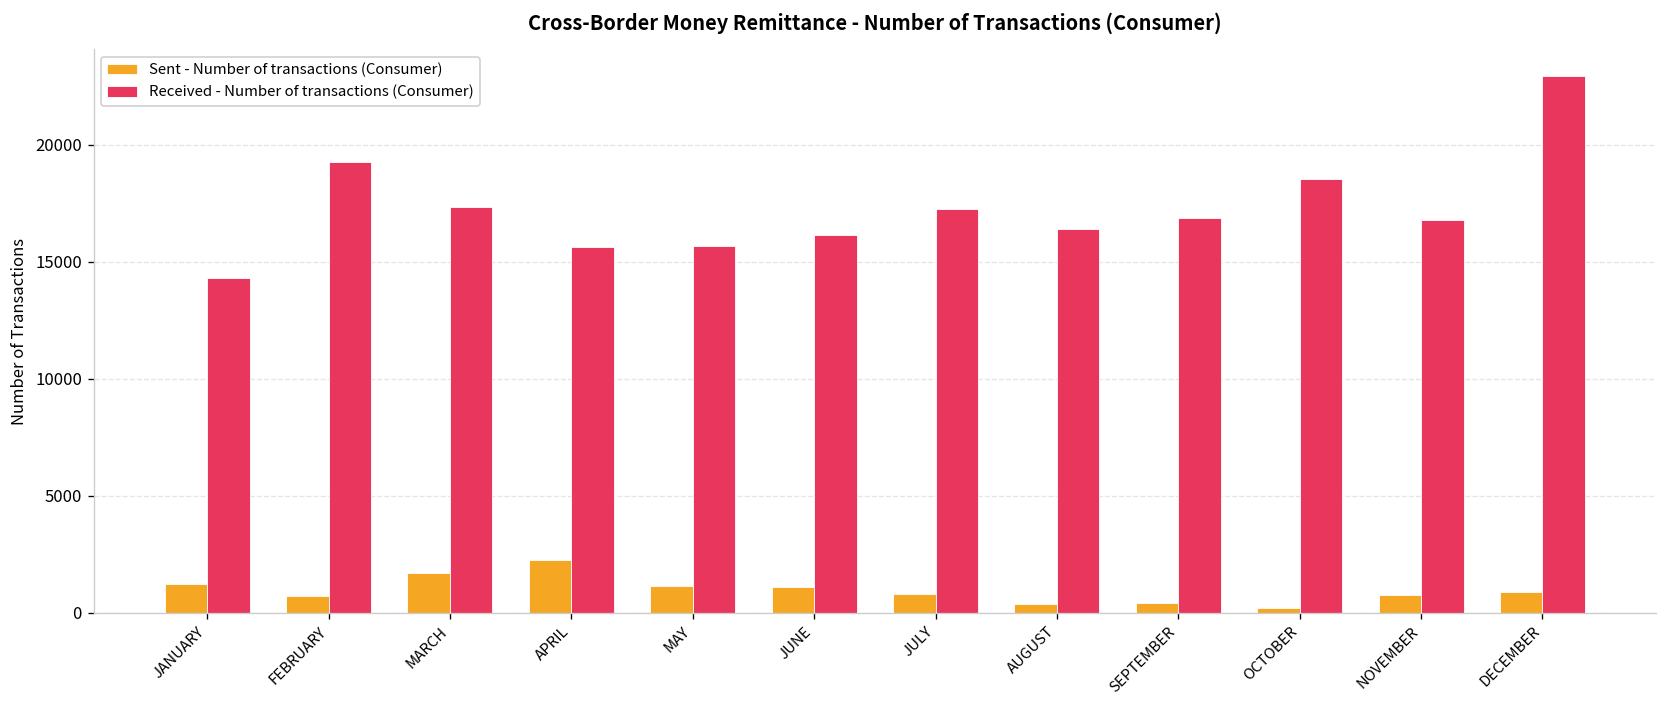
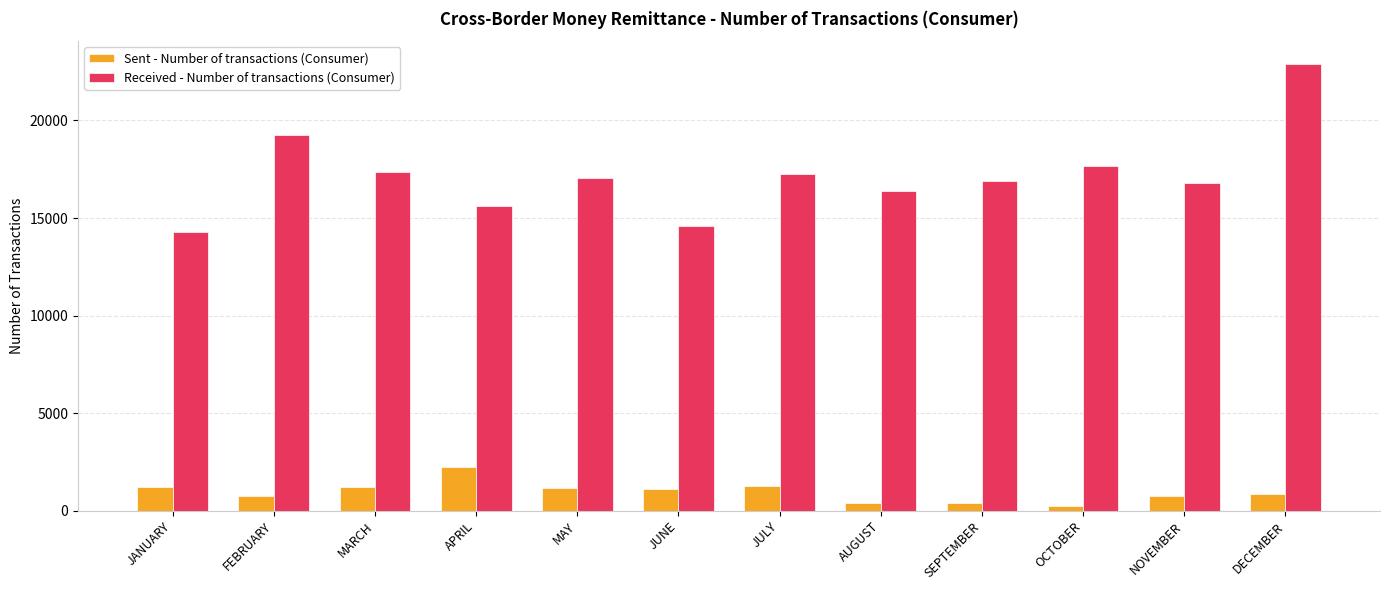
  {
    "Sent - Number of transactions (Consumer)": {
      "JANUARY": 1200,
      "FEBRUARY": 700,
-     "MARCH": 1700,
+     "MARCH": 1200,
      "APRIL": 2300,
      "MAY": 1200,
      "JUNE": 1100,
-     "JULY": 800,
+     "JULY": 1300,
      "AUGUST": 400,
      "SEPTEMBER": 400,
      "OCTOBER": 200,
      "NOVEMBER": 800,
      "DECEMBER": 900
    },
    "Received - Number of transactions (Consumer)": {
      "JANUARY": 14300,
      "FEBRUARY": 19300,
      "MARCH": 17400,
      "APRIL": 15600,
-     "MAY": 15700,
-     "JUNE": 16100,
+     "MAY": 17100,
+     "JUNE": 14600,
      "JULY": 17300,
      "AUGUST": 16400,
      "SEPTEMBER": 16900,
-     "OCTOBER": 18500,
+     "OCTOBER": 17600,
      "NOVEMBER": 16800,
      "DECEMBER": 22900
    }
  }
